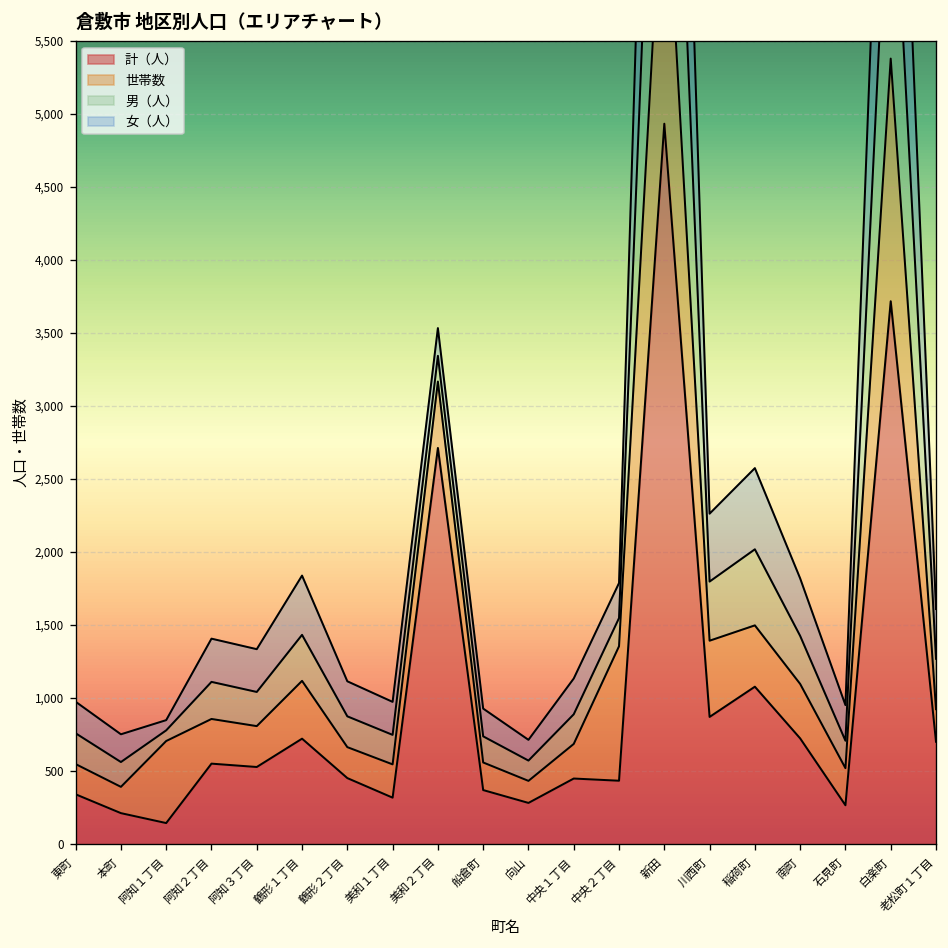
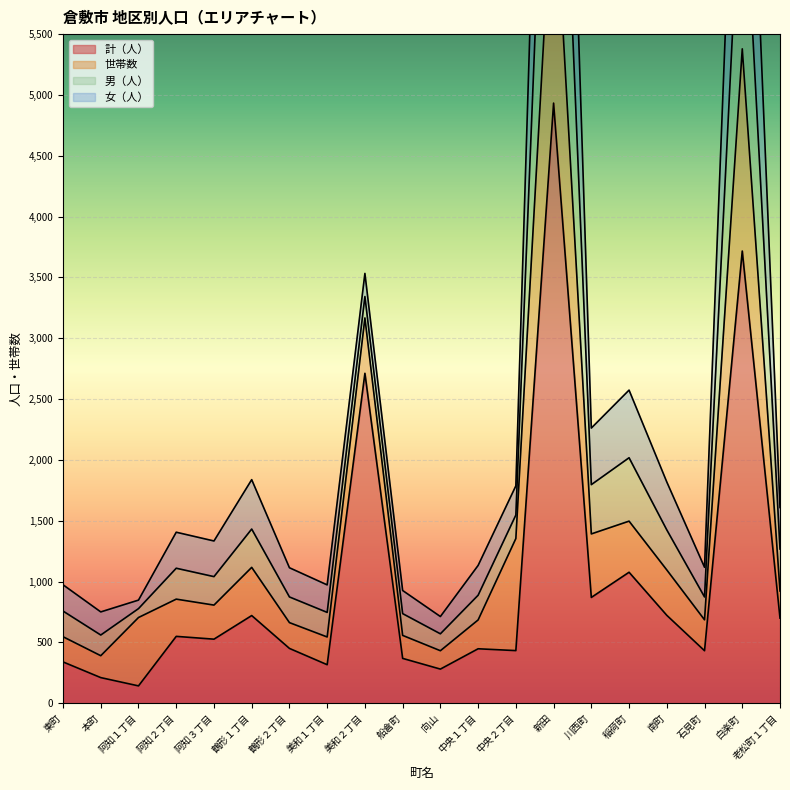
  {
    "計（人）": {
      "東町": "340",
      "本町": "210",
      "阿知１丁目": "140",
      "阿知２丁目": "550",
      "阿知３丁目": "530",
      "鶴形１丁目": "720",
      "鶴形２丁目": "450",
      "美和１丁目": "320",
      "美和２丁目": "2,710",
      "船倉町": "370",
      "向山": "280",
      "中央１丁目": "450",
      "中央２丁目": "430",
      "新田": "4,930",
      "川西町": "870",
      "稲荷町": "1,080",
      "南町": "720",
-     "石見町": "270",
+     "石見町": "430",
      "白楽町": "3,720",
      "老松町１丁目": "700"
    },
    "世帯数": {
      "東町": "210",
      "本町": "180",
      "阿知１丁目": "560",
      "阿知２丁目": "310",
      "阿知３丁目": "280",
      "鶴形１丁目": "400",
      "鶴形２丁目": "210",
      "美和１丁目": "230",
      "美和２丁目": "460",
      "船倉町": "190",
      "向山": "150",
      "中央１丁目": "240",
      "中央２丁目": "920",
      "川西町": "520",
      "稲荷町": "420",
      "南町": "370",
      "石見町": "250",
      "白楽町": "1,660",
      "老松町１丁目": "220"
    }
  }
